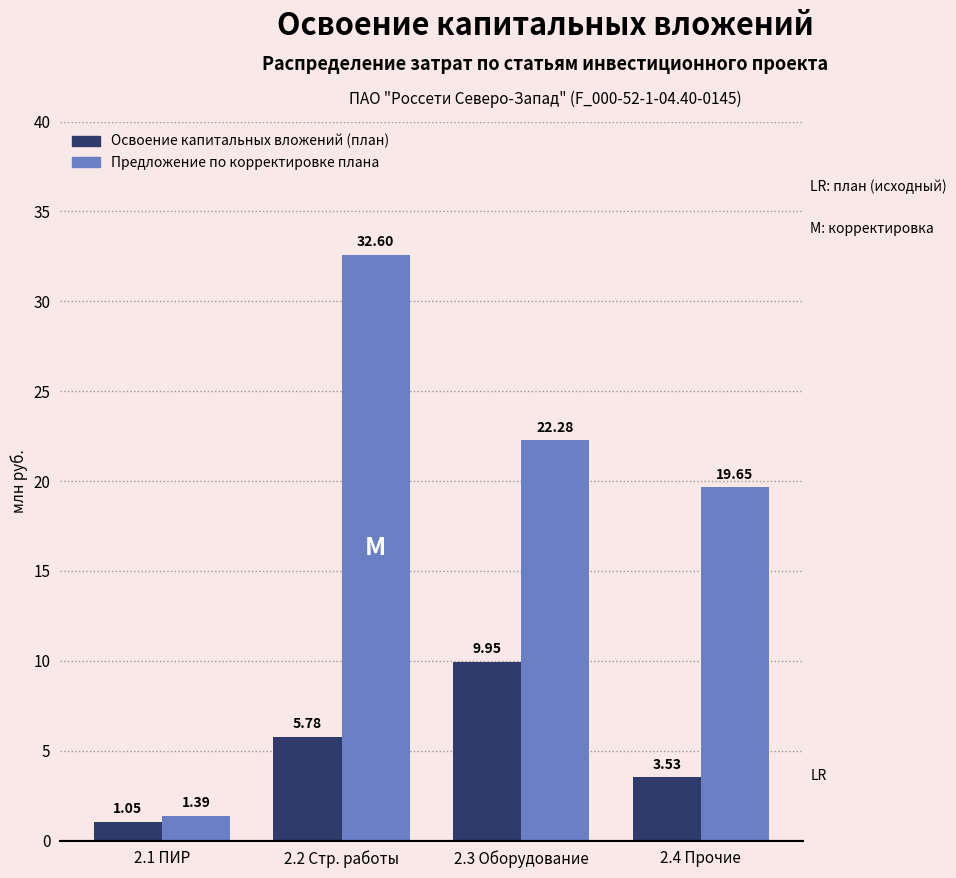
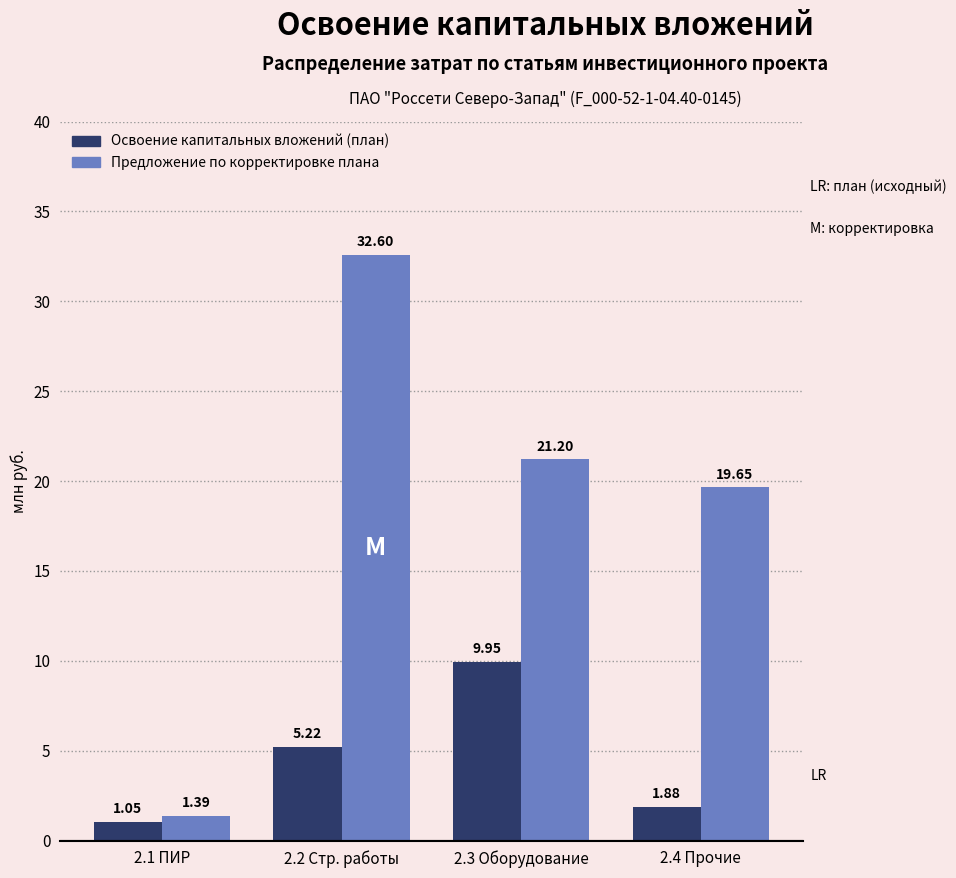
  {
    "Освоение капитальных вложений (план)": {
      "2.1 ПИР": 1.05,
-     "2.2 Стр. работы": 5.78,
+     "2.2 Стр. работы": 5.22,
      "2.3 Оборудование": 9.95,
-     "2.4 Прочие": 3.53
+     "2.4 Прочие": 1.88
    },
    "Предложение по корректировке плана": {
      "2.1 ПИР": 1.39,
      "2.2 Стр. работы": 32.60,
-     "2.3 Оборудование": 22.28,
+     "2.3 Оборудование": 21.20,
      "2.4 Прочие": 19.65
    }
  }
